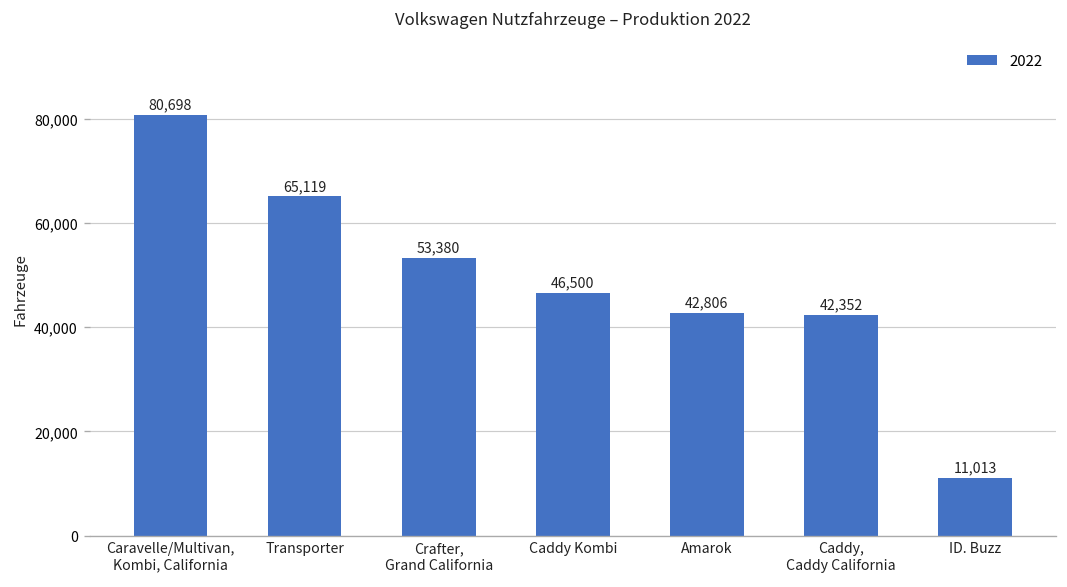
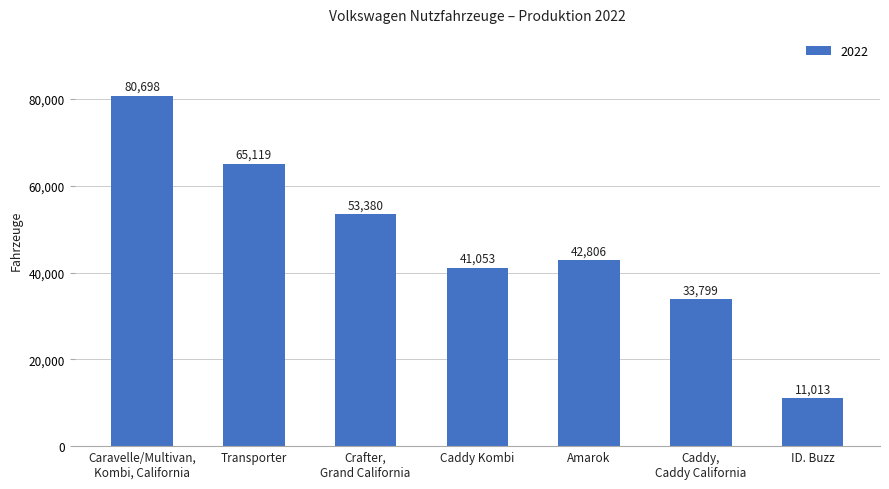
  {
    "Caravelle/Multivan, Kombi, California": "80,698",
    "Transporter": "65,119",
    "Crafter, Grand California": "53,380",
-   "Caddy Kombi": "46,500",
+   "Caddy Kombi": "41,053",
    "Amarok": "42,806",
-   "Caddy, Caddy California": "42,352",
+   "Caddy, Caddy California": "33,799",
    "ID. Buzz": "11,013"
  }
